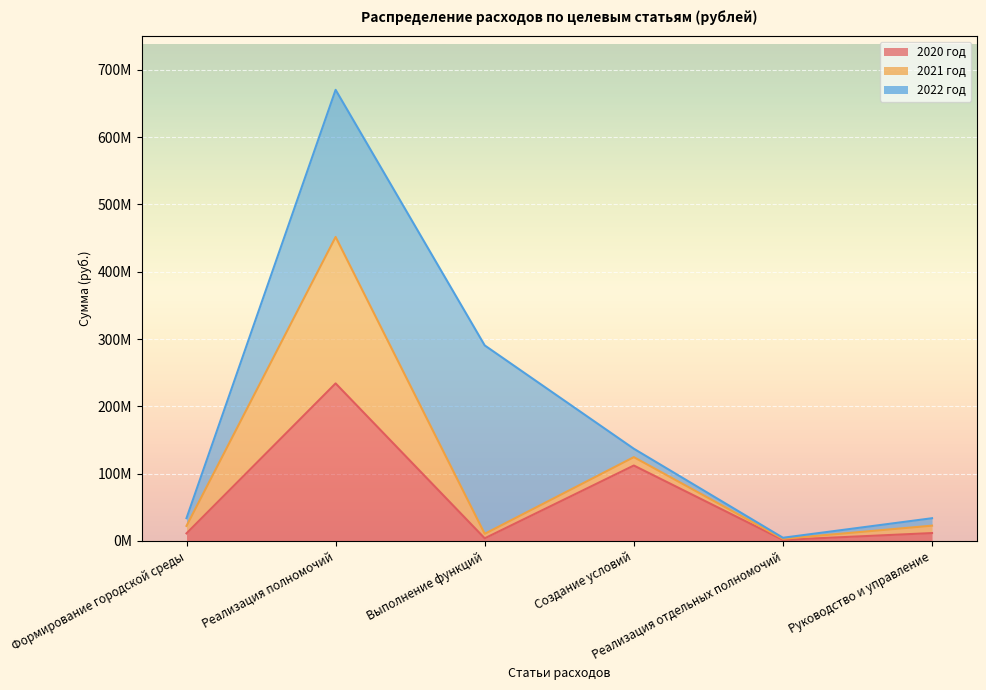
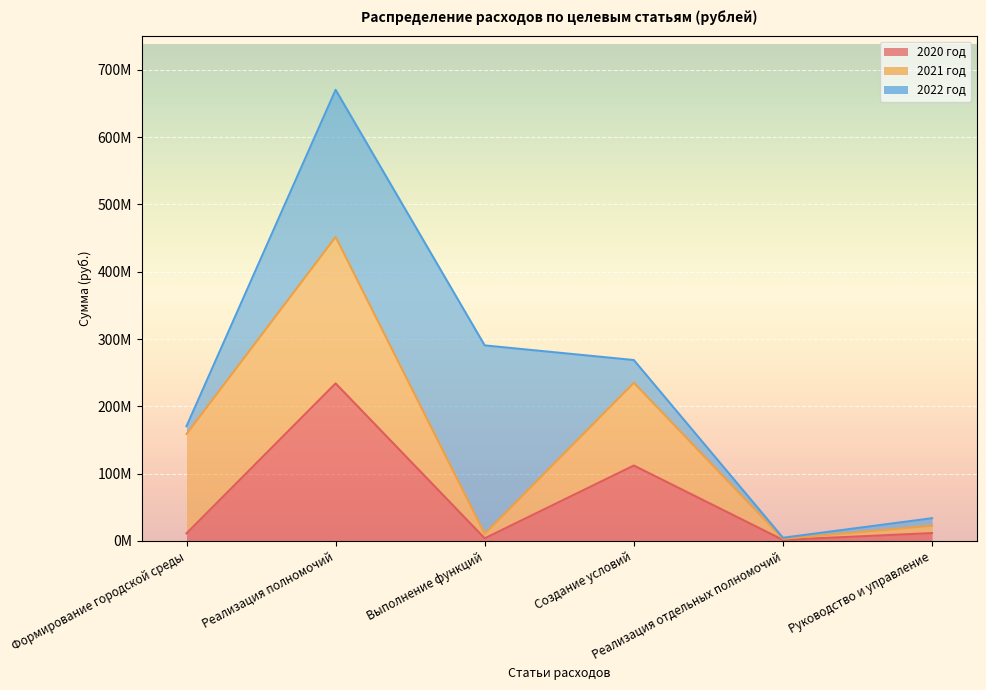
  {
    "2020 год": {
      "Формирование городской среды": 10000000,
      "Реализация полномочий": 230000000,
      "Выполнение функций": 0,
      "Создание условий": 110000000,
      "Руководство и управление": 10000000
    },
    "2021 год": {
-     "Формирование городской среды": 10000000,
+     "Формирование городской среды": 150000000,
      "Реализация полномочий": 220000000,
      "Выполнение функций": 10000000,
-     "Создание условий": 10000000,
+     "Создание условий": 120000000,
      "Руководство и управление": 10000000
    },
    "2022 год": {
      "Формирование городской среды": 10000000,
      "Реализация полномочий": 220000000,
      "Выполнение функций": 280000000,
-     "Создание условий": 10000000,
+     "Создание условий": 30000000,
      "Руководство и управление": 10000000
    }
  }
